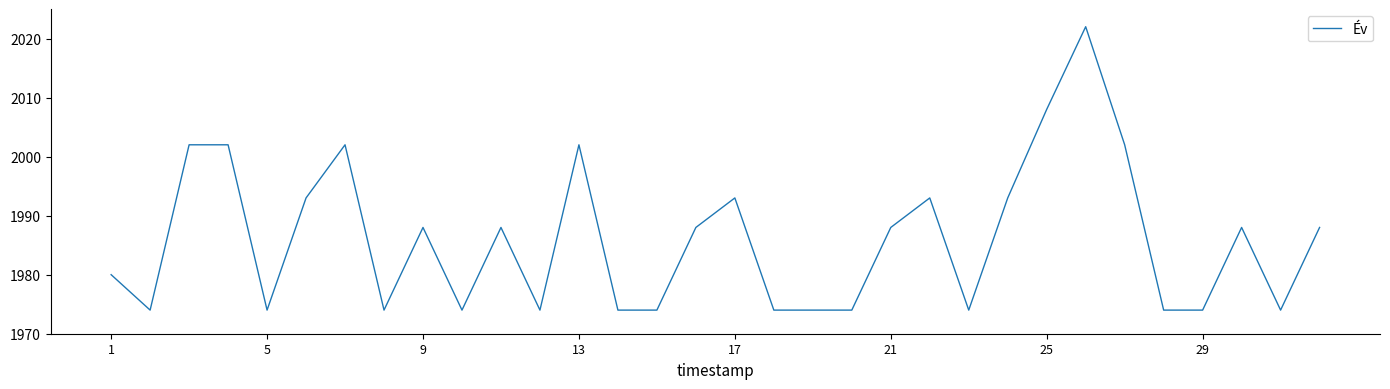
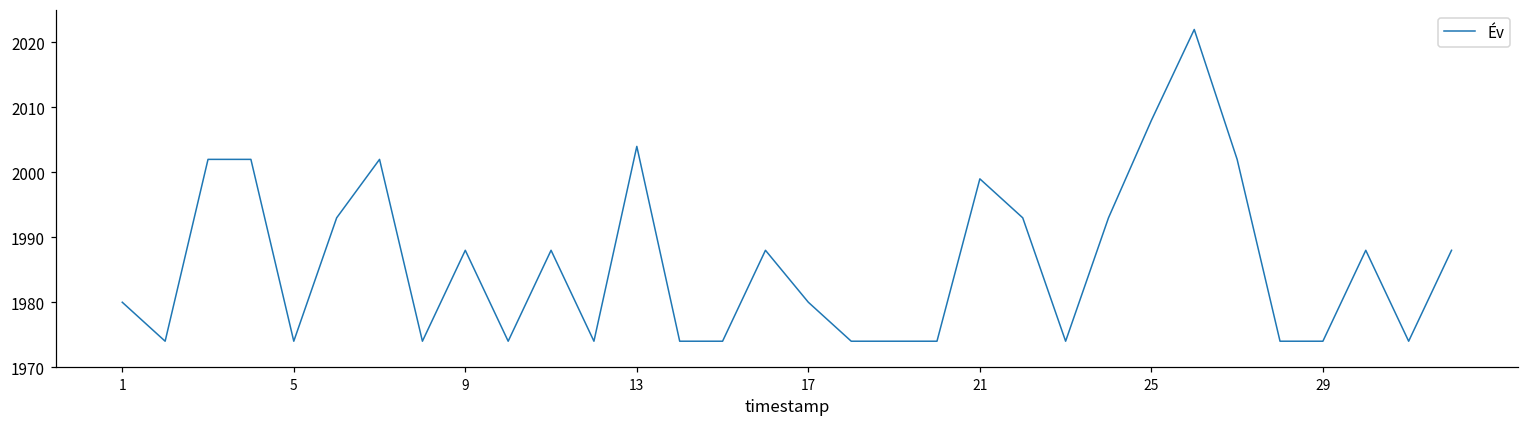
  {
    "1": 1980,
    "5": 1974,
    "9": 1988,
-   "13": 2002,
-   "17": 1993,
-   "21": 1988,
+   "13": 2004,
+   "17": 1980,
+   "21": 1999,
    "25": 2008,
    "29": 1974
  }
